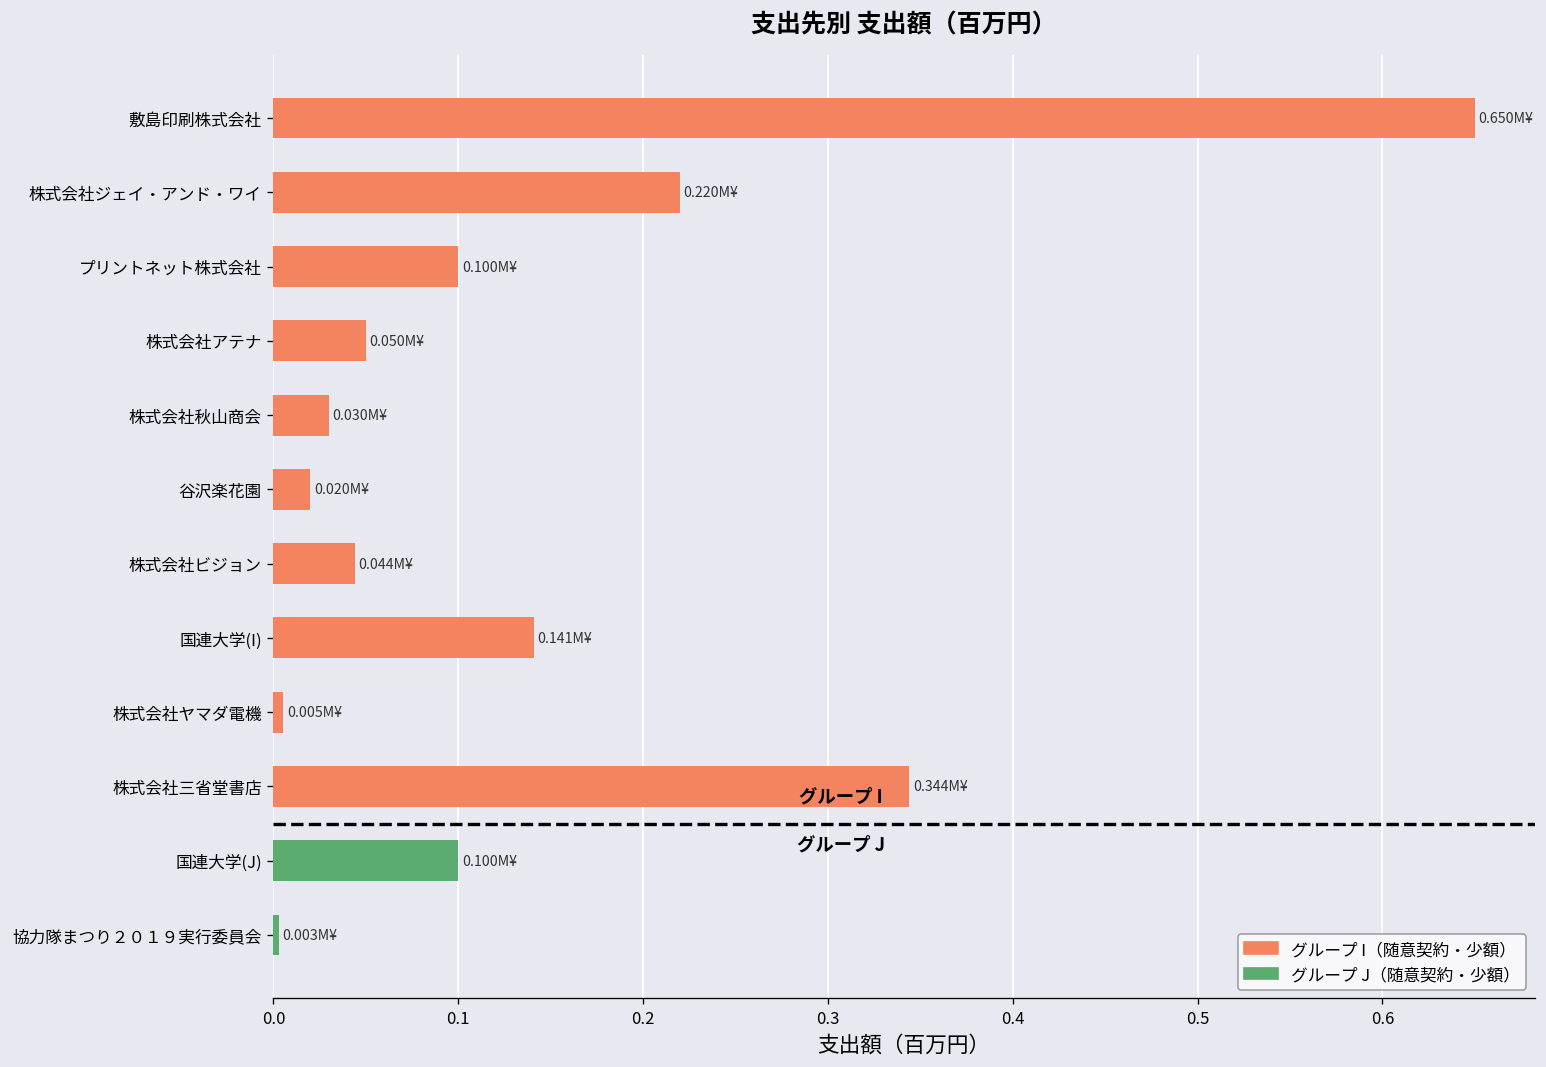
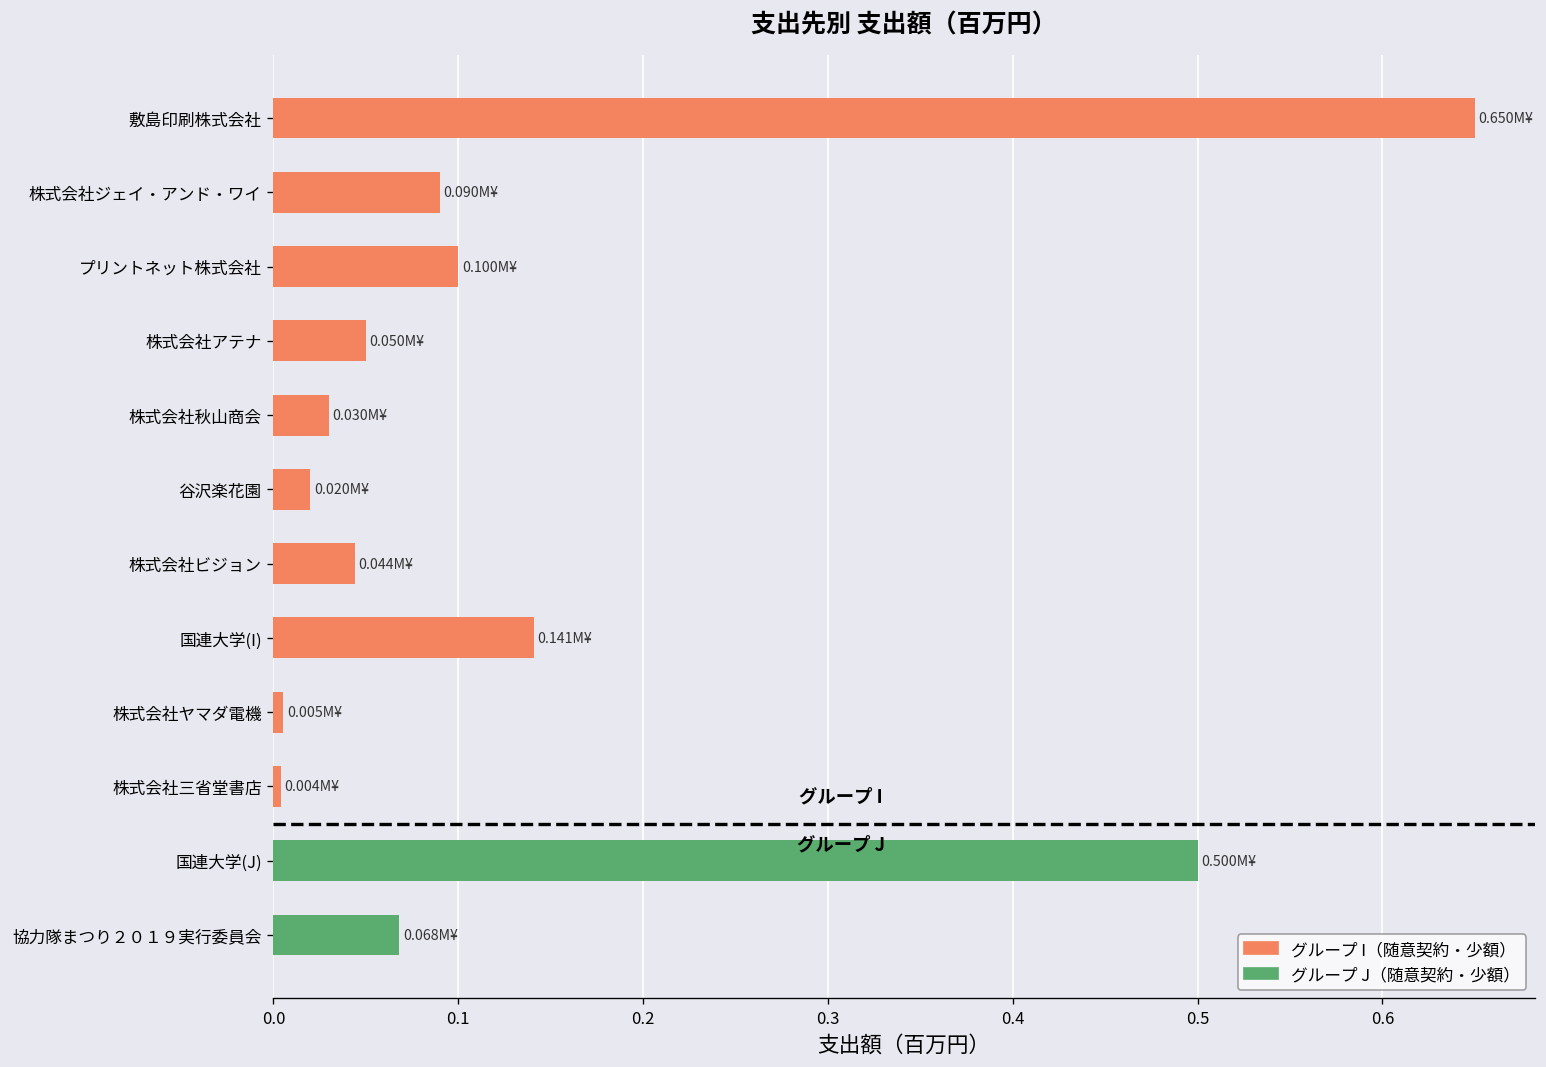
  {
    "敷島印刷株式会社": "0.650M¥",
-   "株式会社ジェイ・アンド・ワイ": "0.220M¥",
+   "株式会社ジェイ・アンド・ワイ": "0.090M¥",
    "プリントネット株式会社": "0.100M¥",
    "株式会社アテナ": "0.050M¥",
    "株式会社秋山商会": "0.030M¥",
    "谷沢楽花園": "0.020M¥",
    "株式会社ビジョン": "0.044M¥",
    "国連大学(I)": "0.141M¥",
    "株式会社ヤマダ電機": "0.005M¥",
-   "株式会社三省堂書店": "0.344M¥",
-   "国連大学(J)": "0.100M¥",
-   "協力隊まつり２０１９実行委員会": "0.003M¥"
+   "株式会社三省堂書店": "0.004M¥",
+   "国連大学(J)": "0.500M¥",
+   "協力隊まつり２０１９実行委員会": "0.068M¥"
  }
